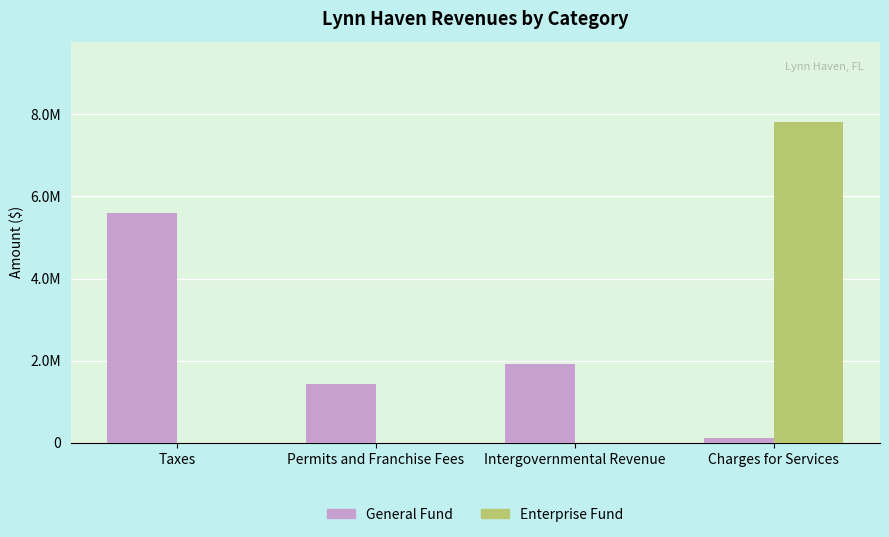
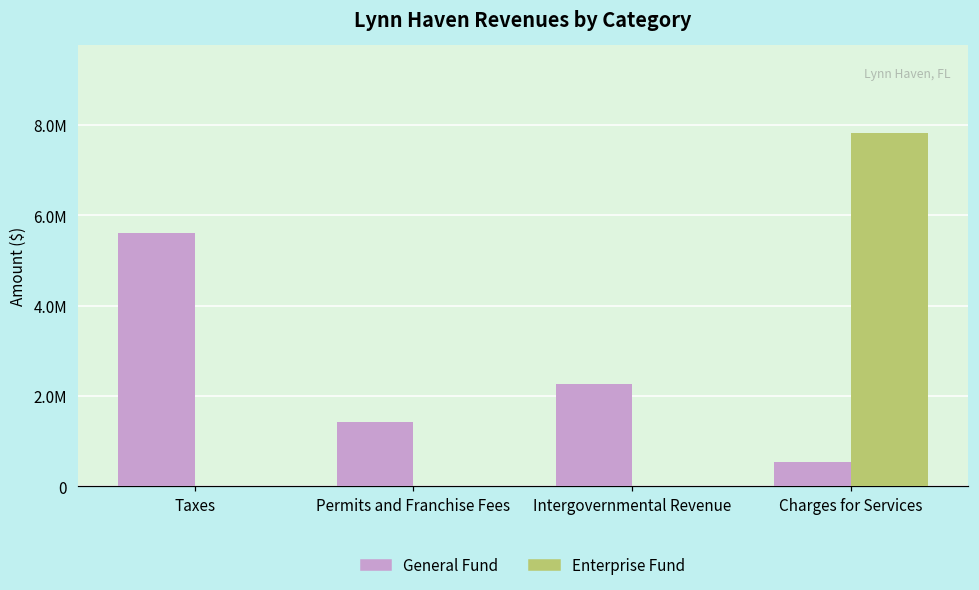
  {
    "General Fund": {
      "Taxes": 5600000,
      "Permits and Franchise Fees": 1400000,
-     "Intergovernmental Revenue": 1900000,
-     "Charges for Services": 100000
+     "Intergovernmental Revenue": 2300000,
+     "Charges for Services": 500000
    },
    "Enterprise Fund": {
      "Taxes": 0,
      "Permits and Franchise Fees": 0,
      "Intergovernmental Revenue": 0,
      "Charges for Services": 7800000
    }
  }
